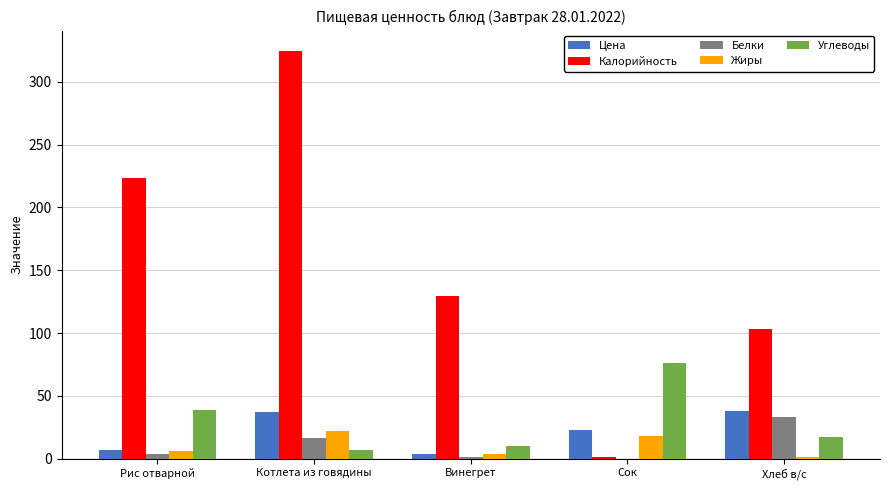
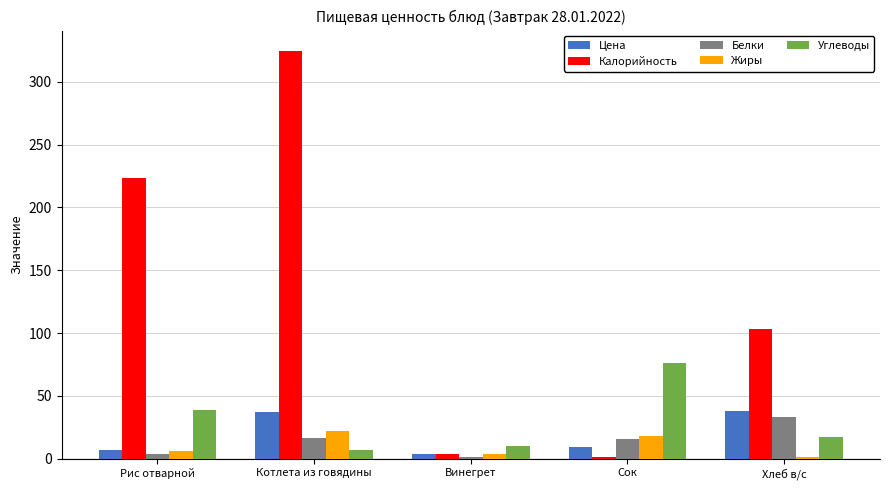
  {
    "Цена": {
      "Рис отварной": 7,
      "Котлета из говядины": 37,
      "Винегрет": 3,
-     "Сок": 23,
+     "Сок": 9,
      "Хлеб в/с": 38
    },
    "Калорийность": {
      "Рис отварной": 223,
      "Котлета из говядины": 325,
-     "Винегрет": 130,
+     "Винегрет": 4,
      "Хлеб в/с": 103
    },
    "Белки": {
      "Рис отварной": 4,
      "Котлета из говядины": 17,
-     "Сок": 0,
+     "Сок": 16,
      "Хлеб в/с": 33
    },
    "Жиры": {
      "Рис отварной": 6,
      "Котлета из говядины": 22,
      "Винегрет": 4,
      "Сок": 18
    },
    "Углеводы": {
      "Рис отварной": 39,
      "Котлета из говядины": 7,
      "Винегрет": 10,
      "Сок": 76,
      "Хлеб в/с": 17
    }
  }
